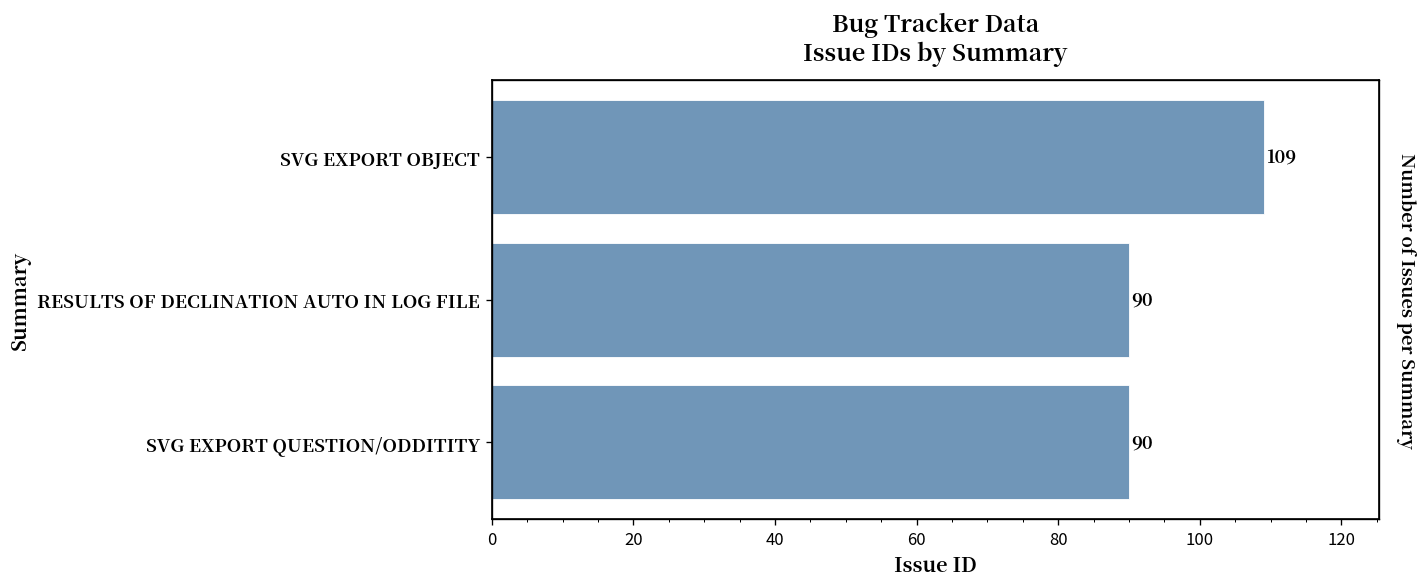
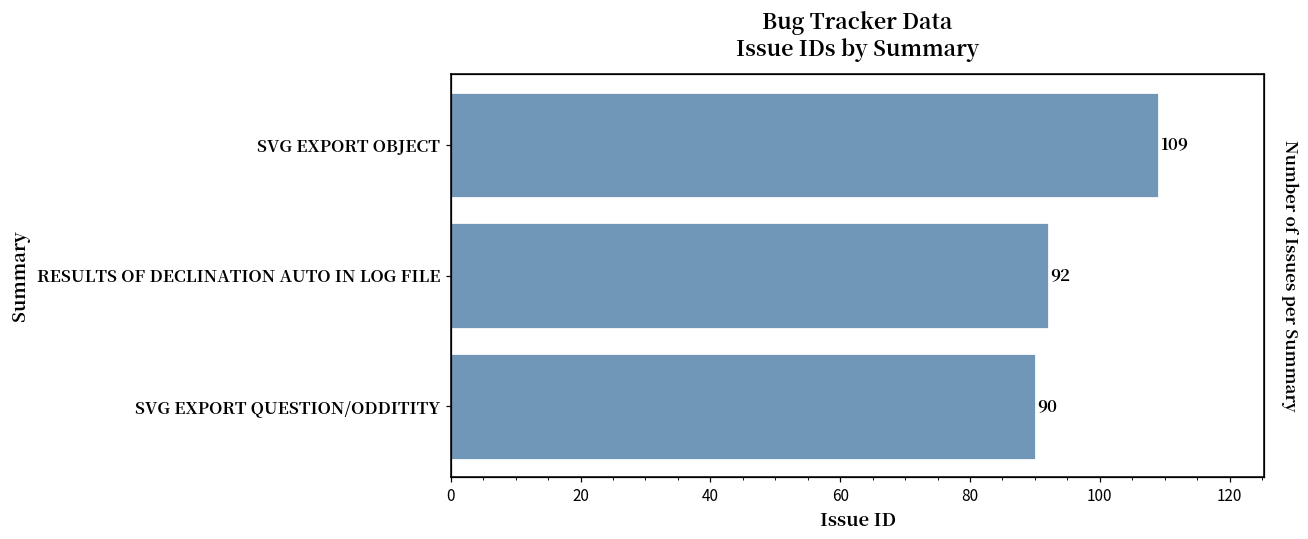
  {
    "SVG EXPORT OBJECT": 109,
-   "RESULTS OF DECLINATION AUTO IN LOG FILE": 90,
+   "RESULTS OF DECLINATION AUTO IN LOG FILE": 92,
    "SVG EXPORT QUESTION/ODDITITY": 90
  }
